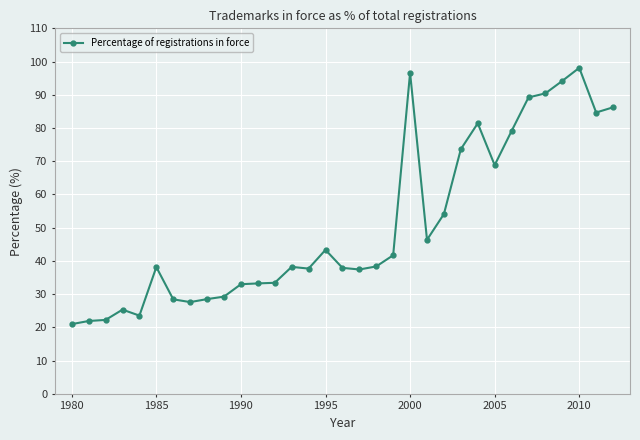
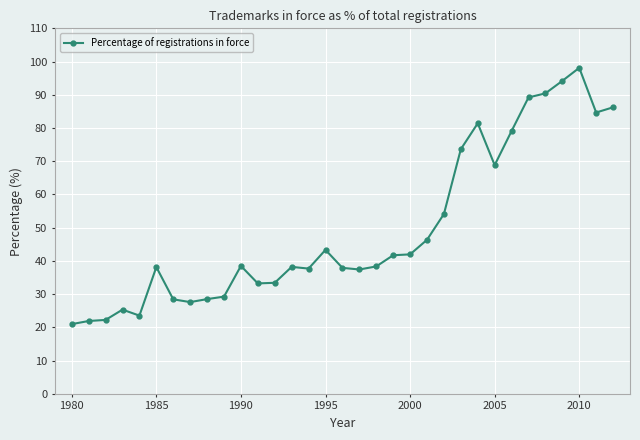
  {
    "1980": 21,
    "1985": 38,
-   "1990": 33,
+   "1990": 38,
    "1995": 43,
-   "2000": 97,
+   "2000": 42,
    "2005": 69,
    "2010": 98
  }
